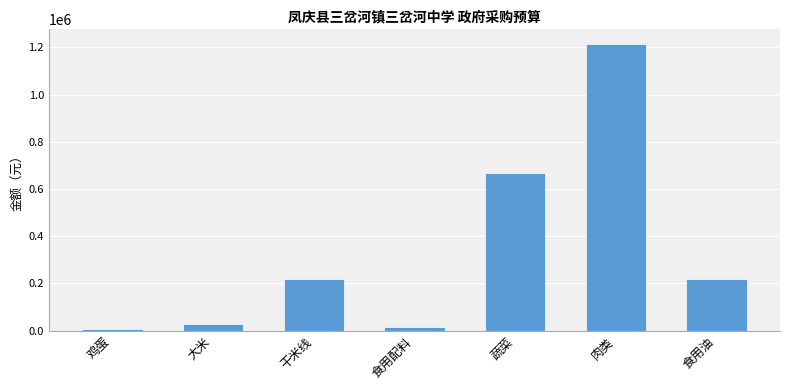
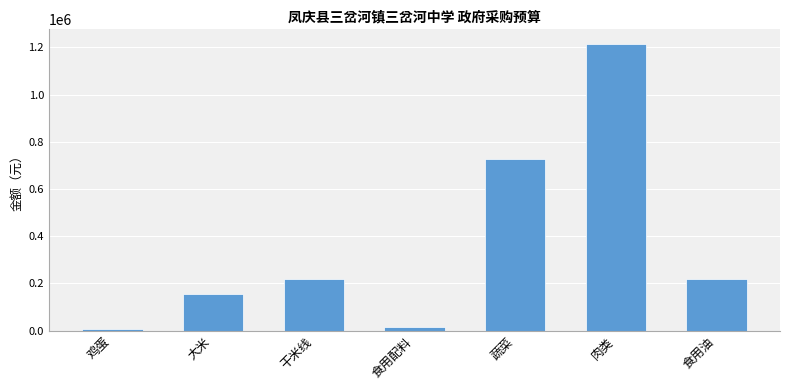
  {
-   "大米": 30000,
+   "大米": 160000,
    "干米线": 220000,
    "食用配料": 10000,
-   "蔬菜": 670000,
+   "蔬菜": 730000,
    "肉类": 1220000,
    "食用油": 220000
  }
